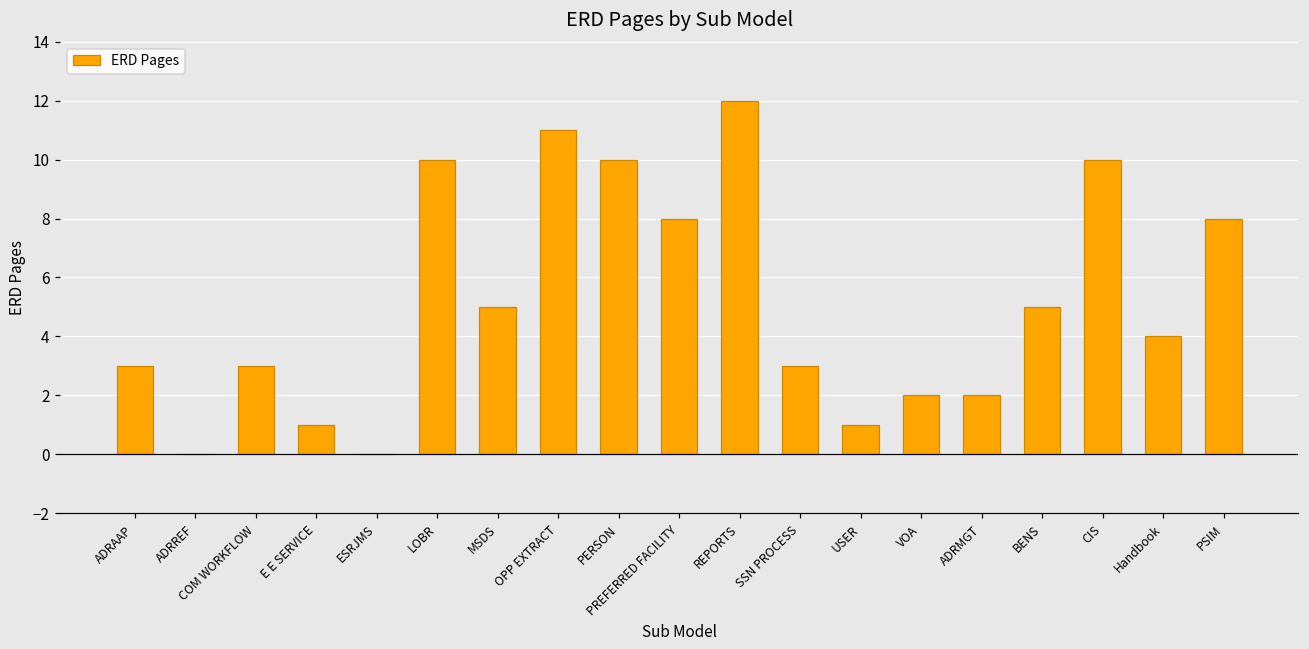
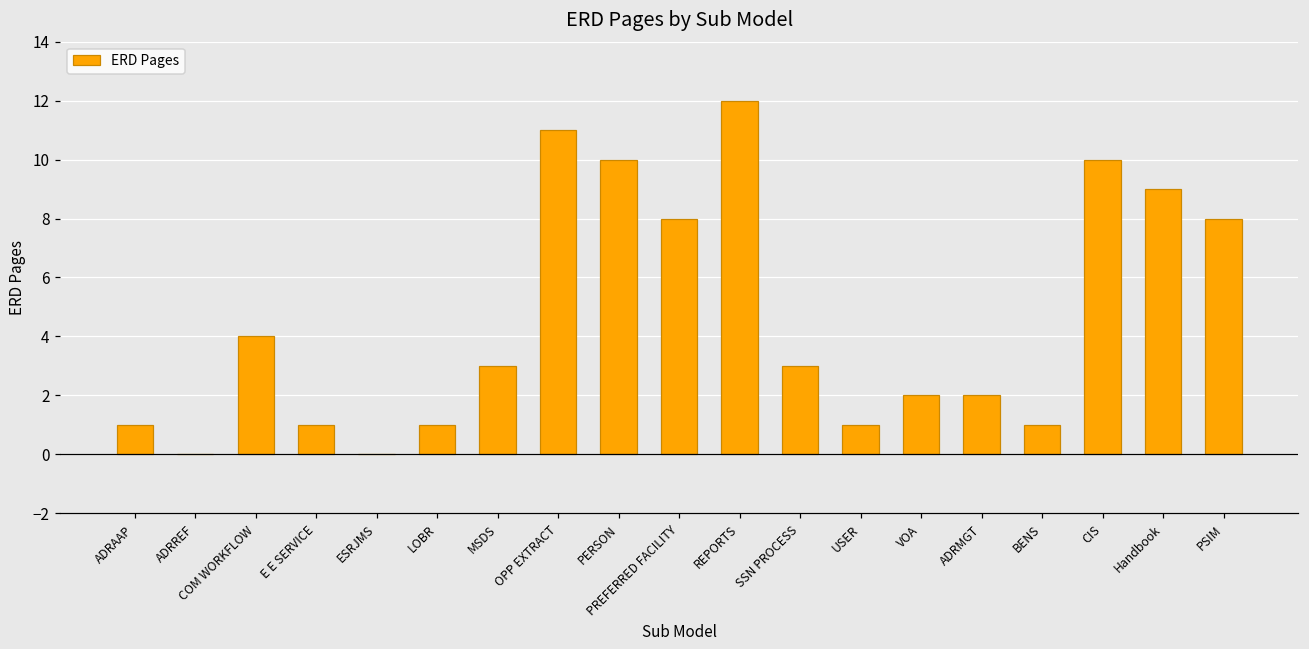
  {
-   "ADRAAP": 3,
+   "ADRAAP": 1,
    "ADRREF": 0,
-   "COM WORKFLOW": 3,
+   "COM WORKFLOW": 4,
    "E E SERVICE": 1,
    "ESRJMS": 0,
-   "LOBR": 10,
-   "MSDS": 5,
+   "LOBR": 1,
+   "MSDS": 3,
    "OPP EXTRACT": 11,
    "PERSON": 10,
    "PREFERRED FACILITY": 8,
    "REPORTS": 12,
    "SSN PROCESS": 3,
    "USER": 1,
    "VOA": 2,
    "ADRMGT": 2,
-   "BENS": 5,
+   "BENS": 1,
    "CIS": 10,
-   "Handbook": 4,
+   "Handbook": 9,
    "PSIM": 8
  }
